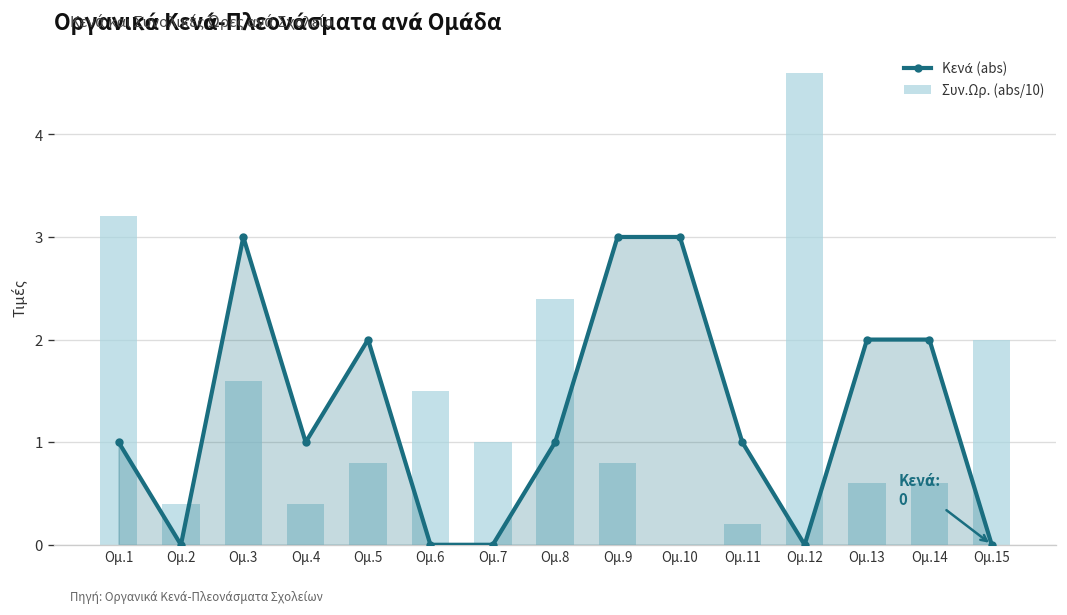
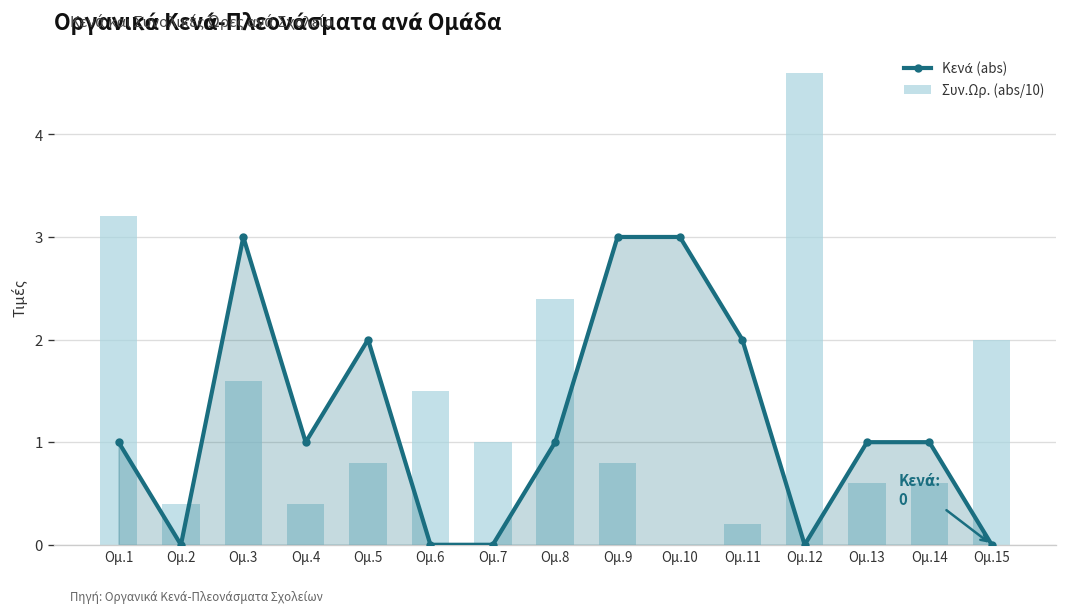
  {
    "Κενά (abs)": {
      "Ομ.1": 1.0,
      "Ομ.2": 0.0,
      "Ομ.3": 3.0,
      "Ομ.4": 1.0,
      "Ομ.5": 2.0,
      "Ομ.6": 0.0,
      "Ομ.7": 0.0,
      "Ομ.8": 1.0,
      "Ομ.9": 3.0,
      "Ομ.10": 3.0,
-     "Ομ.11": 1.0,
+     "Ομ.11": 2.0,
      "Ομ.12": 0.0,
-     "Ομ.13": 2.0,
-     "Ομ.14": 2.0
+     "Ομ.13": 1.0,
+     "Ομ.14": 1.0
    },
    "Συν.Ωρ. (abs/10)": {
      "Ομ.1": 3.2,
      "Ομ.2": 0.4,
      "Ομ.3": 1.6,
      "Ομ.4": 0.4,
      "Ομ.5": 0.8,
      "Ομ.6": 1.5,
      "Ομ.7": 1.0,
      "Ομ.8": 2.4,
      "Ομ.9": 0.8,
      "Ομ.10": 0.0,
      "Ομ.11": 0.2,
      "Ομ.12": 4.6,
      "Ομ.13": 0.6,
      "Ομ.15": 2.0
    }
  }
